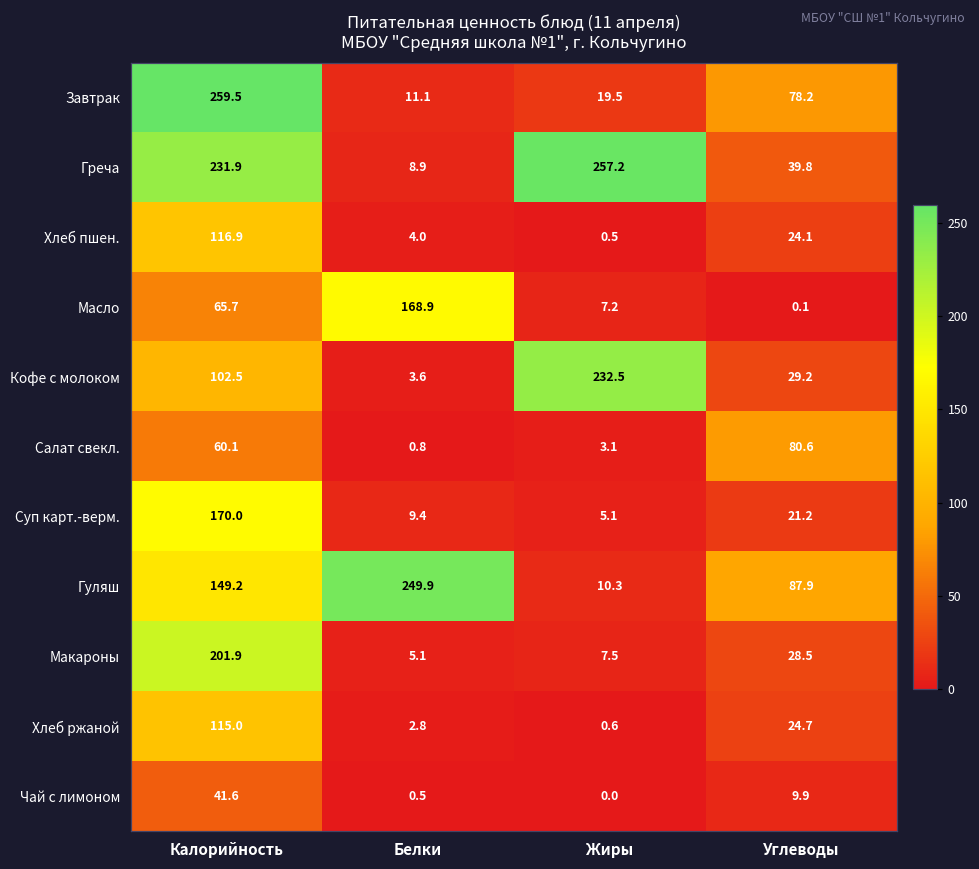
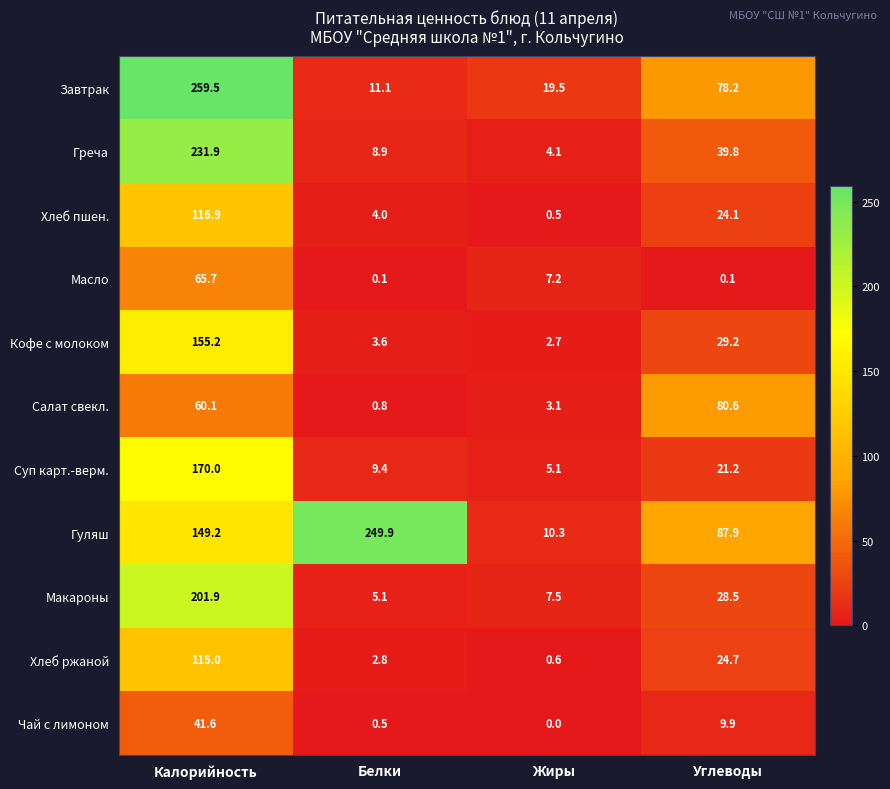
  {
    "Завтрак": {
      "Калорийность": 259.5,
      "Белки": 11.1,
      "Жиры": 19.5,
      "Углеводы": 78.2
    },
    "Греча": {
      "Калорийность": 231.9,
      "Белки": 8.9,
-     "Жиры": 257.2,
+     "Жиры": 4.1,
      "Углеводы": 39.8
    },
    "Хлеб пшен.": {
      "Калорийность": 116.9,
      "Белки": 4.0,
      "Жиры": 0.5,
      "Углеводы": 24.1
    },
    "Масло": {
      "Калорийность": 65.7,
-     "Белки": 168.9,
+     "Белки": 0.1,
      "Жиры": 7.2,
      "Углеводы": 0.1
    },
    "Кофе с молоком": {
-     "Калорийность": 102.5,
+     "Калорийность": 155.2,
      "Белки": 3.6,
-     "Жиры": 232.5,
+     "Жиры": 2.7,
      "Углеводы": 29.2
    },
    "Салат свекл.": {
      "Калорийность": 60.1,
      "Белки": 0.8,
      "Жиры": 3.1,
      "Углеводы": 80.6
    },
    "Суп карт.-верм.": {
      "Калорийность": 170.0,
      "Белки": 9.4,
      "Жиры": 5.1,
      "Углеводы": 21.2
    },
    "Гуляш": {
      "Калорийность": 149.2,
      "Белки": 249.9,
      "Жиры": 10.3,
      "Углеводы": 87.9
    },
    "Макароны": {
      "Калорийность": 201.9,
      "Белки": 5.1,
      "Жиры": 7.5,
      "Углеводы": 28.5
    },
    "Хлеб ржаной": {
      "Калорийность": 115.0,
      "Белки": 2.8,
      "Жиры": 0.6,
      "Углеводы": 24.7
    },
    "Чай с лимоном": {
      "Калорийность": 41.6,
      "Белки": 0.5,
      "Жиры": 0.0,
      "Углеводы": 9.9
    }
  }
